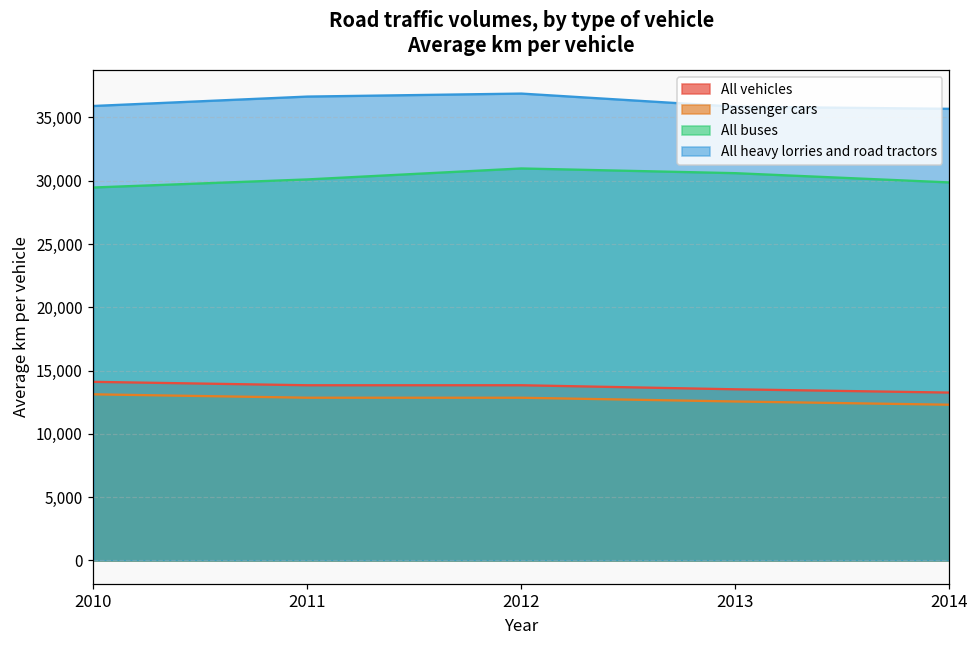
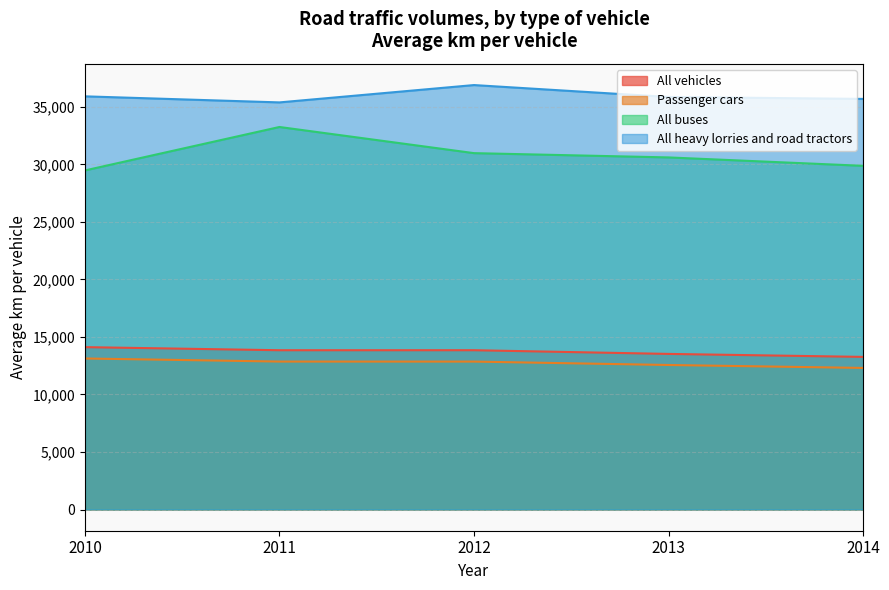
  {
    "All buses": {
      "2010": "29,500",
-     "2011": "30,100",
+     "2011": "33,200",
      "2012": "31,000",
      "2013": "30,600",
      "2014": "29,900"
    },
    "All heavy lorries and road tractors": {
      "2010": "35,900",
-     "2011": "36,700",
+     "2011": "35,400",
      "2012": "36,900",
      "2014": "35,700"
    }
  }
